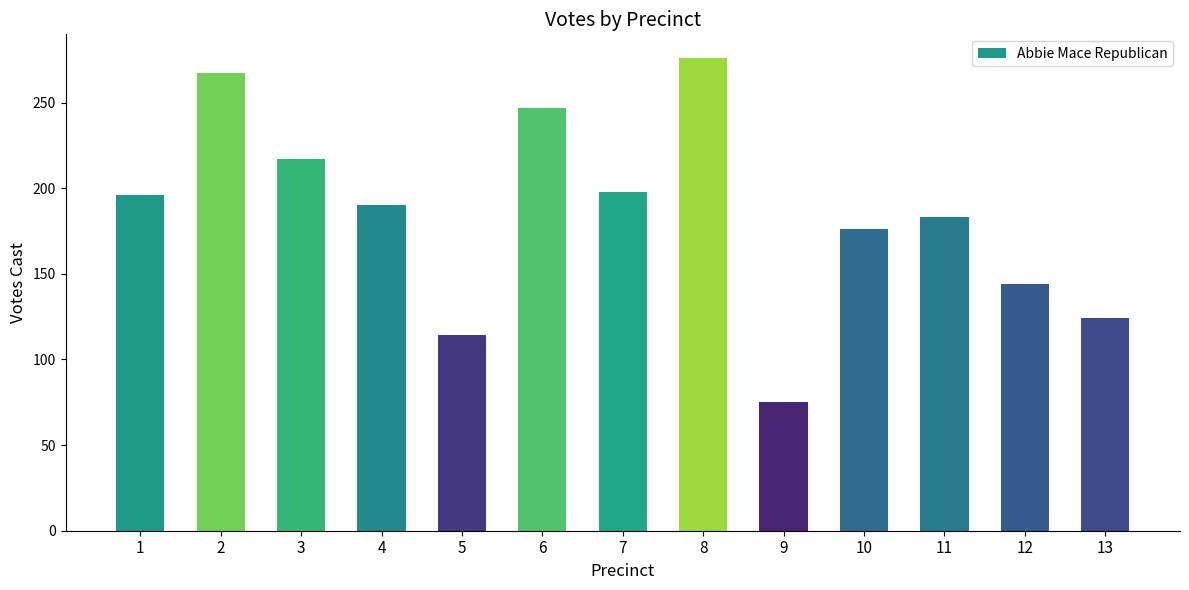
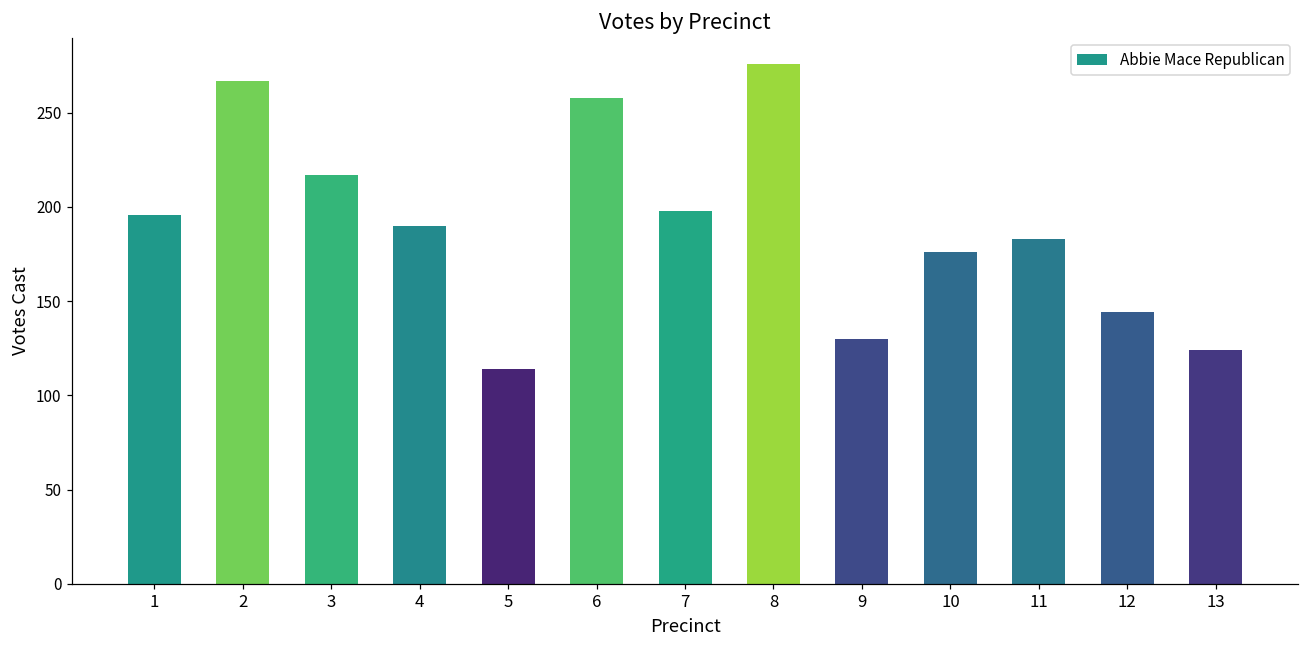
  {
    "1": 196,
    "2": 267,
    "3": 217,
    "4": 190,
    "5": 114,
-   "6": 247,
+   "6": 258,
    "7": 198,
    "8": 276,
-   "9": 75,
+   "9": 130,
    "10": 176,
    "11": 183,
    "12": 144,
    "13": 124
  }
